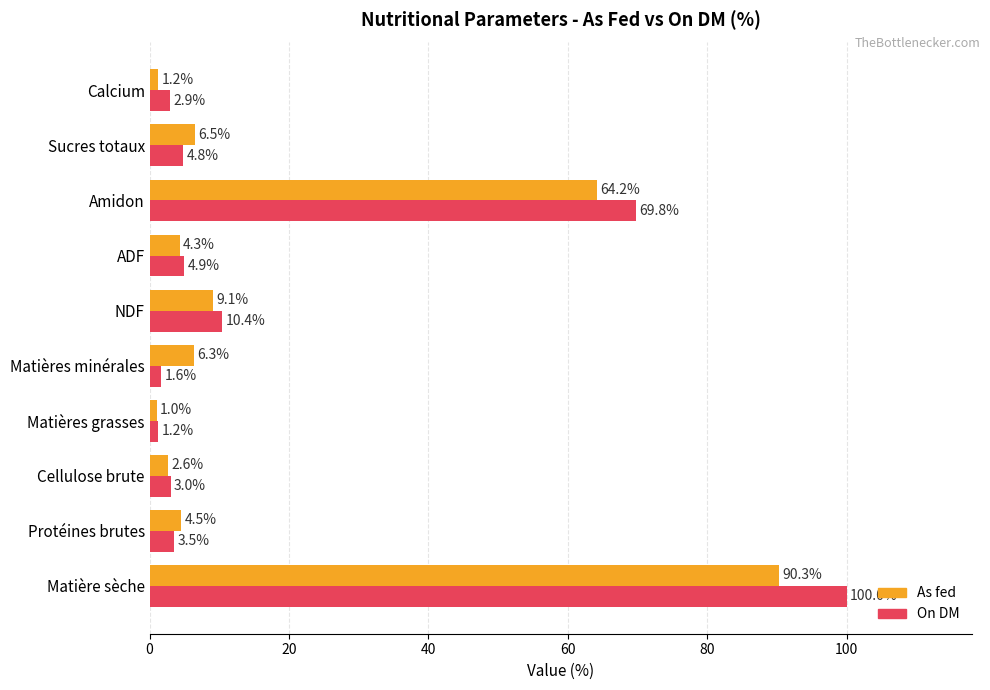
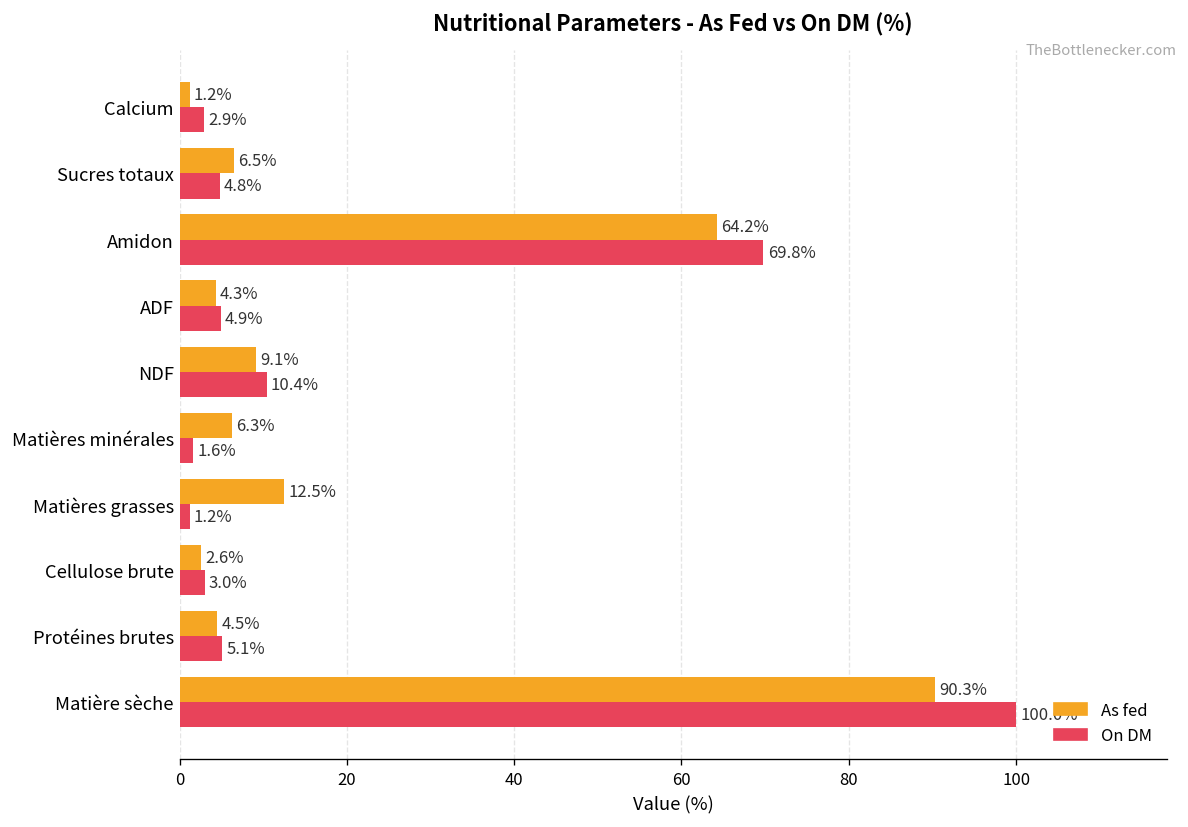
  {
    "As fed": {
      "Calcium": "1.2%",
      "Sucres totaux": "6.5%",
      "Amidon": "64.2%",
      "ADF": "4.3%",
      "NDF": "9.1%",
      "Matières minérales": "6.3%",
-     "Matières grasses": "1.0%",
+     "Matières grasses": "12.5%",
      "Cellulose brute": "2.6%",
      "Protéines brutes": "4.5%",
      "Matière sèche": "90.3%"
    },
    "On DM": {
      "Calcium": "2.9%",
      "Sucres totaux": "4.8%",
      "Amidon": "69.8%",
      "ADF": "4.9%",
      "NDF": "10.4%",
      "Matières minérales": "1.6%",
      "Matières grasses": "1.2%",
      "Cellulose brute": "3.0%",
-     "Protéines brutes": "3.5%",
+     "Protéines brutes": "5.1%",
      "Matière sèche": "100.0%"
    }
  }
